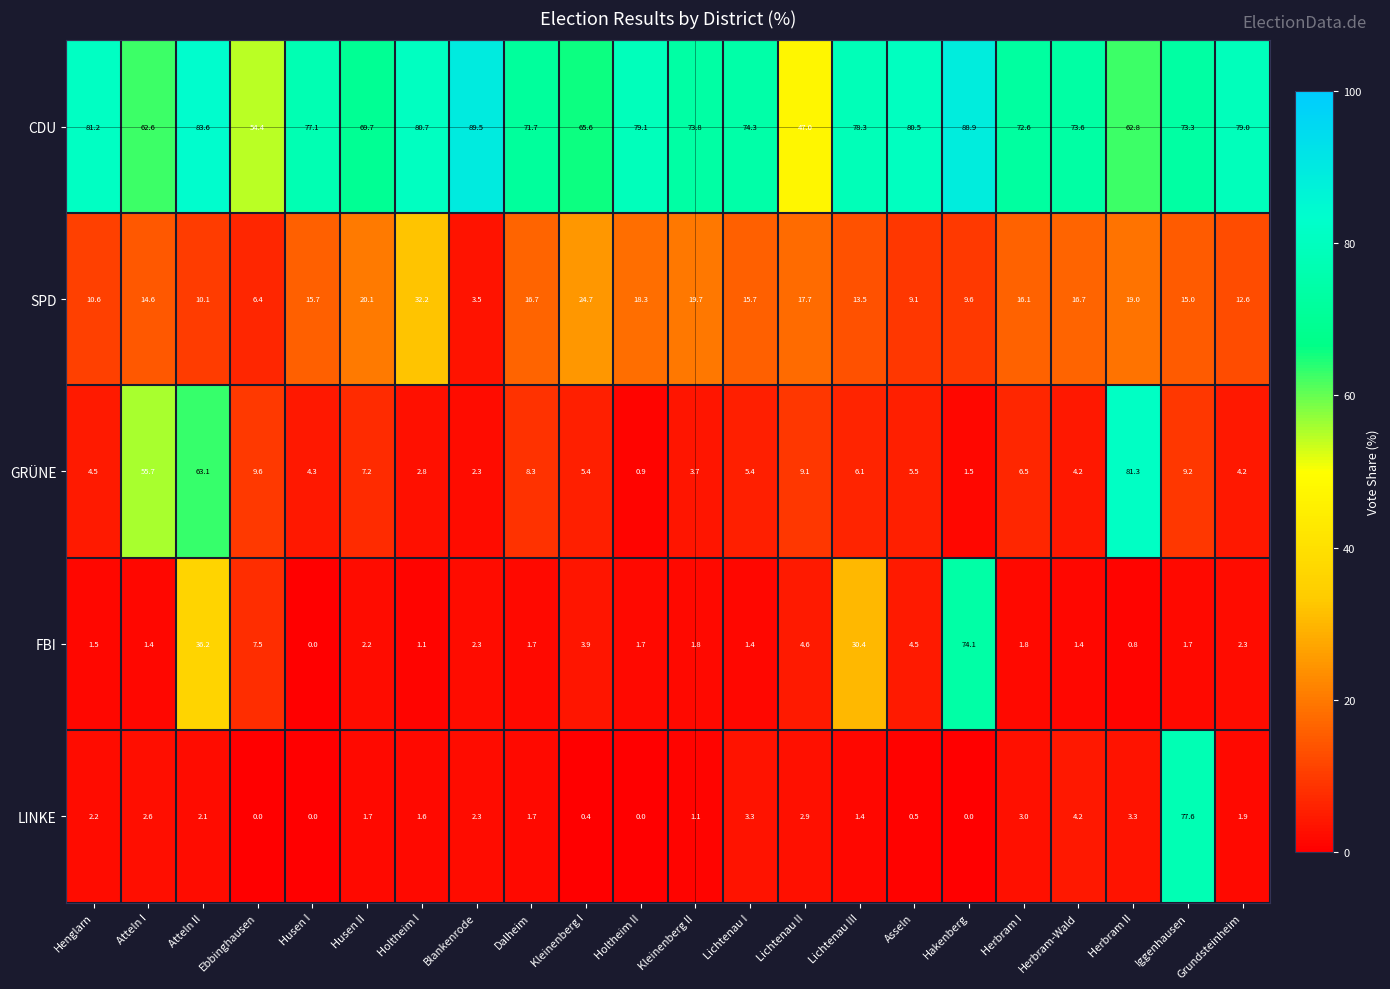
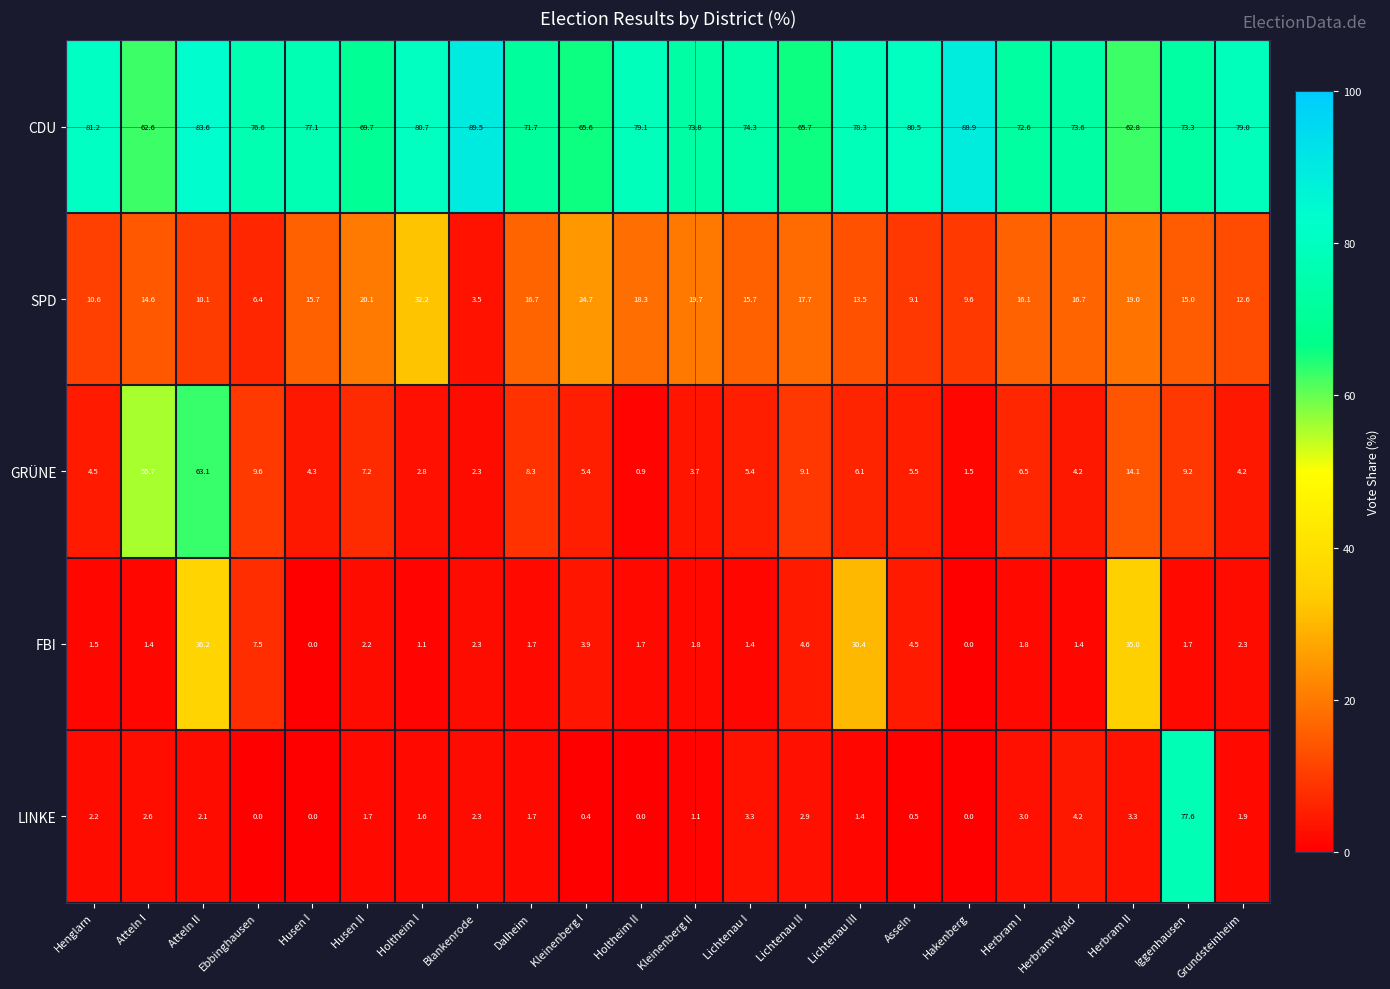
  {
    "CDU": {
      "Henglarn": 81.2,
      "Atteln I": 62.6,
      "Atteln II": 83.6,
-     "Ebbinghausen": 54.4,
+     "Ebbinghausen": 76.6,
      "Husen I": 77.1,
      "Husen II": 69.7,
      "Holtheim I": 80.7,
      "Blankenrode": 89.5,
      "Dalheim": 71.7,
      "Kleinenberg I": 65.6,
      "Holtheim II": 79.1,
      "Kleinenberg II": 73.8,
      "Lichtenau I": 74.3,
-     "Lichtenau II": 47.0,
+     "Lichtenau II": 65.7,
      "Lichtenau III": 78.3,
      "Asseln": 80.5,
      "Hakenberg": 88.9,
      "Herbram I": 72.6,
      "Herbram-Wald": 73.6,
      "Herbram II": 62.8,
      "Iggenhausen": 73.3,
      "Grundsteinheim": 79.0
    },
    "SPD": {
      "Henglarn": 10.6,
      "Atteln I": 14.6,
      "Atteln II": 10.1,
      "Ebbinghausen": 6.4,
      "Husen I": 15.7,
      "Husen II": 20.1,
      "Holtheim I": 32.2,
      "Blankenrode": 3.5,
      "Dalheim": 16.7,
      "Kleinenberg I": 24.7,
      "Holtheim II": 18.3,
      "Kleinenberg II": 19.7,
      "Lichtenau I": 15.7,
      "Lichtenau II": 17.7,
      "Lichtenau III": 13.5,
      "Asseln": 9.1,
      "Hakenberg": 9.6,
      "Herbram I": 16.1,
      "Herbram-Wald": 16.7,
      "Herbram II": 19.0,
      "Iggenhausen": 15.0,
      "Grundsteinheim": 12.6
    },
    "GRÜNE": {
      "Henglarn": 4.5,
      "Atteln I": 55.7,
      "Atteln II": 63.1,
      "Ebbinghausen": 9.6,
      "Husen I": 4.3,
      "Husen II": 7.2,
      "Holtheim I": 2.8,
      "Blankenrode": 2.3,
      "Dalheim": 8.3,
      "Kleinenberg I": 5.4,
      "Holtheim II": 0.9,
      "Kleinenberg II": 3.7,
      "Lichtenau I": 5.4,
      "Lichtenau II": 9.1,
      "Lichtenau III": 6.1,
      "Asseln": 5.5,
      "Hakenberg": 1.5,
      "Herbram I": 6.5,
      "Herbram-Wald": 4.2,
-     "Herbram II": 81.3,
+     "Herbram II": 14.1,
      "Iggenhausen": 9.2,
      "Grundsteinheim": 4.2
    },
    "FBI": {
      "Henglarn": 1.5,
      "Atteln I": 1.4,
      "Atteln II": 36.2,
      "Ebbinghausen": 7.5,
      "Husen I": 0.0,
      "Husen II": 2.2,
      "Holtheim I": 1.1,
      "Blankenrode": 2.3,
      "Dalheim": 1.7,
      "Kleinenberg I": 3.9,
      "Holtheim II": 1.7,
      "Kleinenberg II": 1.8,
      "Lichtenau I": 1.4,
      "Lichtenau II": 4.6,
      "Lichtenau III": 30.4,
      "Asseln": 4.5,
-     "Hakenberg": 74.1,
+     "Hakenberg": 0.0,
      "Herbram I": 1.8,
      "Herbram-Wald": 1.4,
-     "Herbram II": 0.8,
+     "Herbram II": 35.0,
      "Iggenhausen": 1.7,
      "Grundsteinheim": 2.3
    },
    "LINKE": {
      "Henglarn": 2.2,
      "Atteln I": 2.6,
      "Atteln II": 2.1,
      "Ebbinghausen": 0.0,
      "Husen I": 0.0,
      "Husen II": 1.7,
      "Holtheim I": 1.6,
      "Blankenrode": 2.3,
      "Dalheim": 1.7,
      "Kleinenberg I": 0.4,
      "Holtheim II": 0.0,
      "Kleinenberg II": 1.1,
      "Lichtenau I": 3.3,
      "Lichtenau II": 2.9,
      "Lichtenau III": 1.4,
      "Asseln": 0.5,
      "Hakenberg": 0.0,
      "Herbram I": 3.0,
      "Herbram-Wald": 4.2,
      "Herbram II": 3.3,
      "Iggenhausen": 77.6,
      "Grundsteinheim": 1.9
    }
  }
